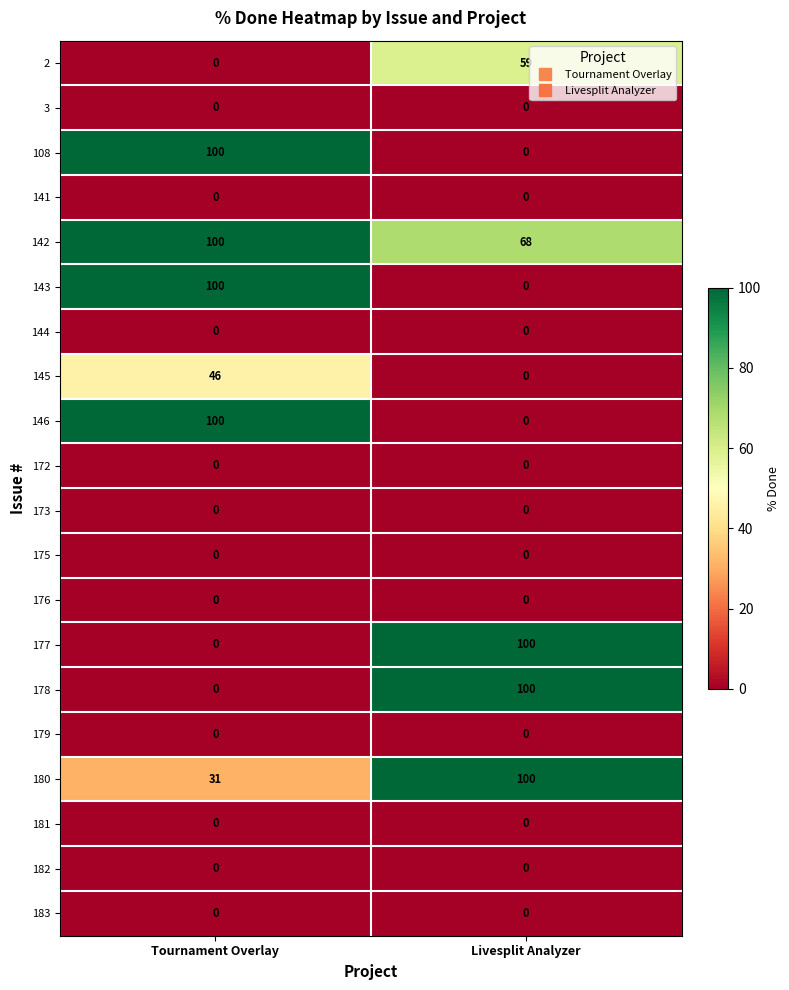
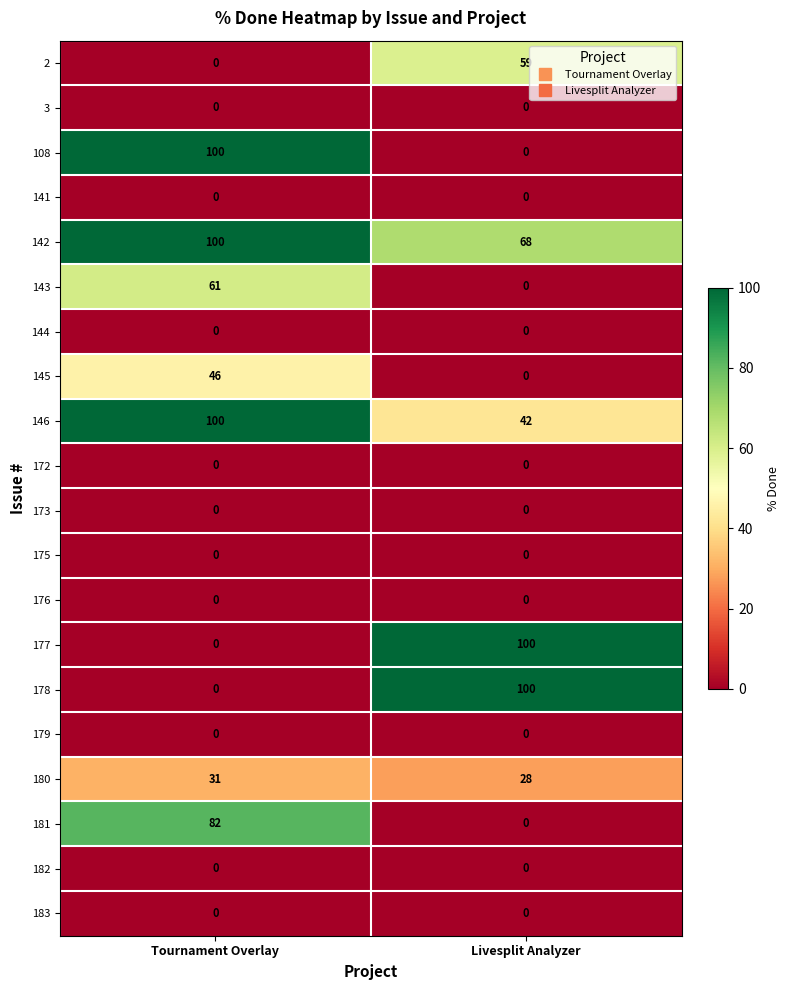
  {
    "2": {
      "Tournament Overlay": 0
    },
    "3": {
      "Tournament Overlay": 0,
      "Livesplit Analyzer": 0
    },
    "108": {
      "Tournament Overlay": 100,
      "Livesplit Analyzer": 0
    },
    "141": {
      "Tournament Overlay": 0,
      "Livesplit Analyzer": 0
    },
    "142": {
      "Tournament Overlay": 100,
      "Livesplit Analyzer": 68
    },
    "143": {
-     "Tournament Overlay": 100,
+     "Tournament Overlay": 61,
      "Livesplit Analyzer": 0
    },
    "144": {
      "Tournament Overlay": 0,
      "Livesplit Analyzer": 0
    },
    "145": {
      "Tournament Overlay": 46,
      "Livesplit Analyzer": 0
    },
    "146": {
      "Tournament Overlay": 100,
-     "Livesplit Analyzer": 0
+     "Livesplit Analyzer": 42
    },
    "172": {
      "Tournament Overlay": 0,
      "Livesplit Analyzer": 0
    },
    "173": {
      "Tournament Overlay": 0,
      "Livesplit Analyzer": 0
    },
    "175": {
      "Tournament Overlay": 0,
      "Livesplit Analyzer": 0
    },
    "176": {
      "Tournament Overlay": 0,
      "Livesplit Analyzer": 0
    },
    "177": {
      "Tournament Overlay": 0,
      "Livesplit Analyzer": 100
    },
    "178": {
      "Tournament Overlay": 0,
      "Livesplit Analyzer": 100
    },
    "179": {
      "Tournament Overlay": 0,
      "Livesplit Analyzer": 0
    },
    "180": {
      "Tournament Overlay": 31,
-     "Livesplit Analyzer": 100
+     "Livesplit Analyzer": 28
    },
    "181": {
-     "Tournament Overlay": 0,
+     "Tournament Overlay": 82,
      "Livesplit Analyzer": 0
    },
    "182": {
      "Tournament Overlay": 0,
      "Livesplit Analyzer": 0
    },
    "183": {
      "Tournament Overlay": 0,
      "Livesplit Analyzer": 0
    }
  }
